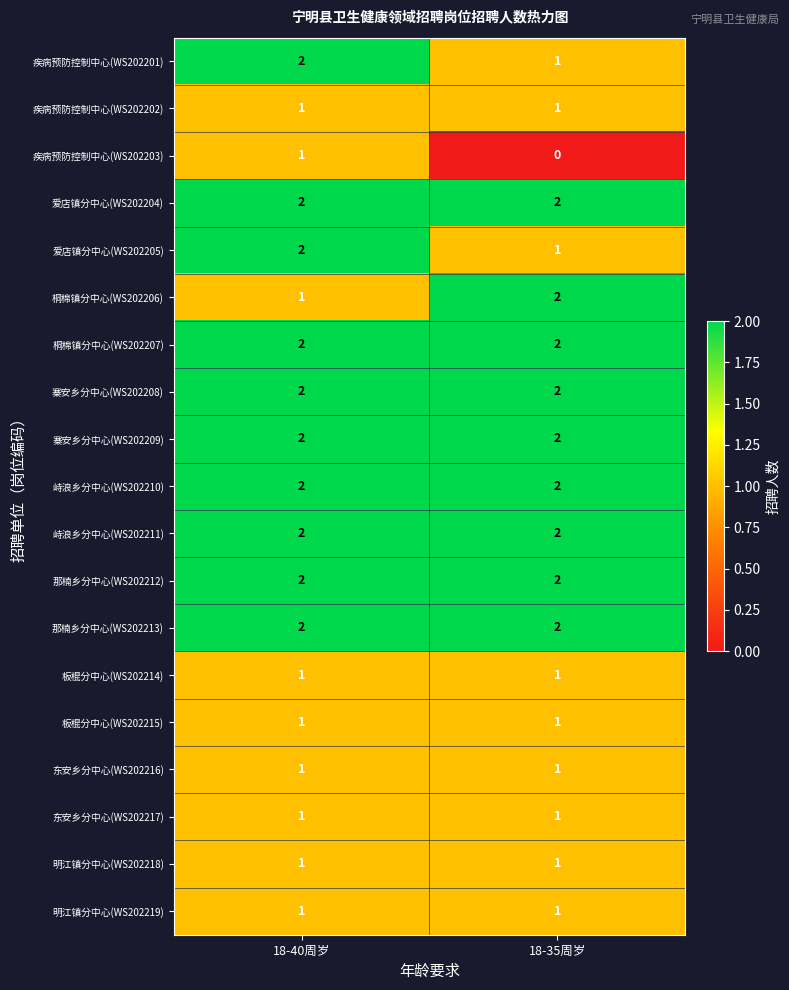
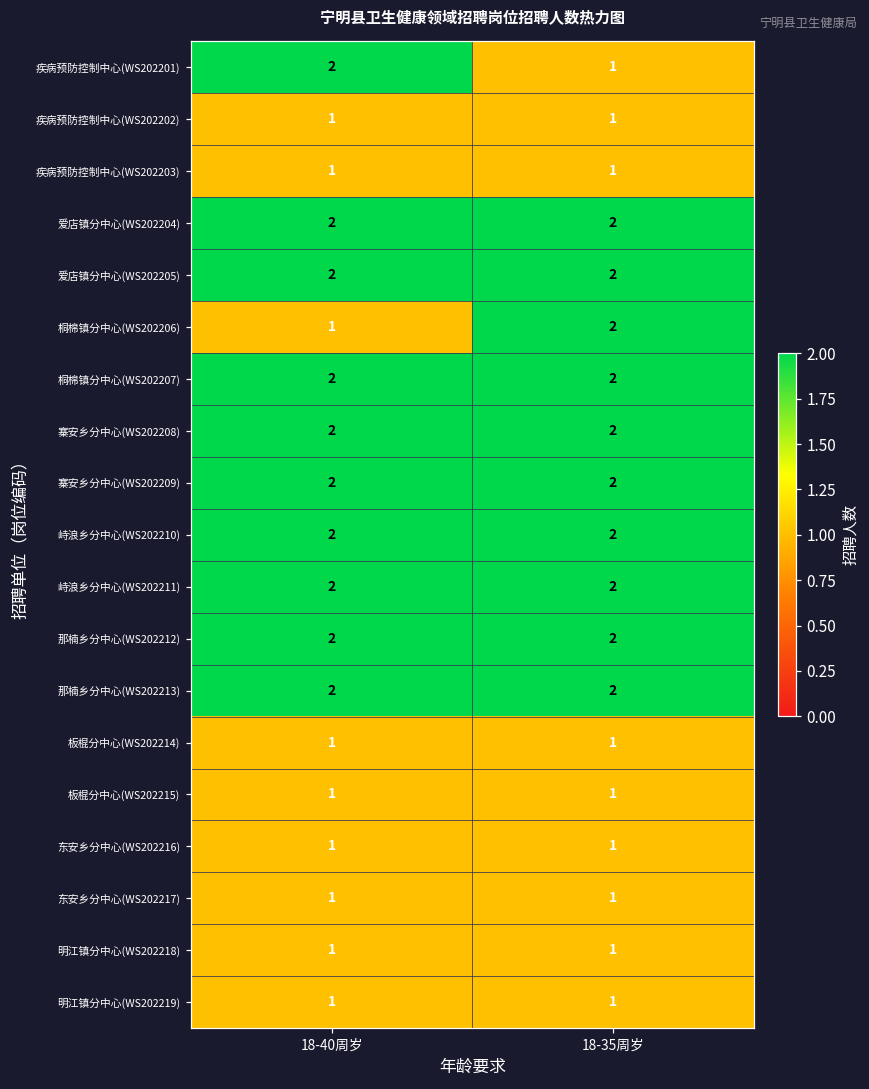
  {
    "疾病预防控制中心(WS202201)": {
      "18-40周岁": 2,
      "18-35周岁": 1
    },
    "疾病预防控制中心(WS202202)": {
      "18-40周岁": 1,
      "18-35周岁": 1
    },
    "疾病预防控制中心(WS202203)": {
      "18-40周岁": 1,
-     "18-35周岁": 0
+     "18-35周岁": 1
    },
    "爱店镇分中心(WS202204)": {
      "18-40周岁": 2,
      "18-35周岁": 2
    },
    "爱店镇分中心(WS202205)": {
      "18-40周岁": 2,
-     "18-35周岁": 1
+     "18-35周岁": 2
    },
    "桐棉镇分中心(WS202206)": {
      "18-40周岁": 1,
      "18-35周岁": 2
    },
    "桐棉镇分中心(WS202207)": {
      "18-40周岁": 2,
      "18-35周岁": 2
    },
    "寨安乡分中心(WS202208)": {
      "18-40周岁": 2,
      "18-35周岁": 2
    },
    "寨安乡分中心(WS202209)": {
      "18-40周岁": 2,
      "18-35周岁": 2
    },
    "峙浪乡分中心(WS202210)": {
      "18-40周岁": 2,
      "18-35周岁": 2
    },
    "峙浪乡分中心(WS202211)": {
      "18-40周岁": 2,
      "18-35周岁": 2
    },
    "那楠乡分中心(WS202212)": {
      "18-40周岁": 2,
      "18-35周岁": 2
    },
    "那楠乡分中心(WS202213)": {
      "18-40周岁": 2,
      "18-35周岁": 2
    },
    "板棍分中心(WS202214)": {
      "18-40周岁": 1,
      "18-35周岁": 1
    },
    "板棍分中心(WS202215)": {
      "18-40周岁": 1,
      "18-35周岁": 1
    },
    "东安乡分中心(WS202216)": {
      "18-40周岁": 1,
      "18-35周岁": 1
    },
    "东安乡分中心(WS202217)": {
      "18-40周岁": 1,
      "18-35周岁": 1
    },
    "明江镇分中心(WS202218)": {
      "18-40周岁": 1,
      "18-35周岁": 1
    },
    "明江镇分中心(WS202219)": {
      "18-40周岁": 1,
      "18-35周岁": 1
    }
  }
